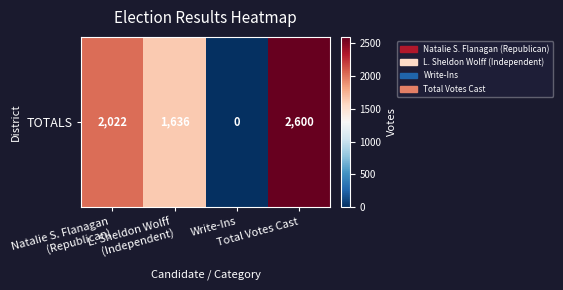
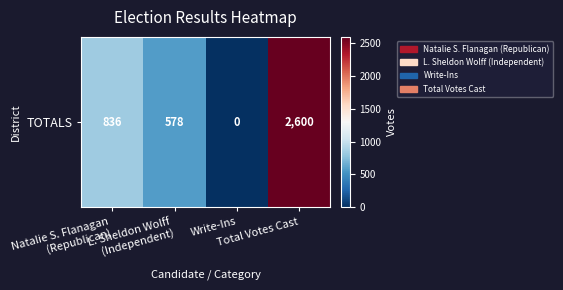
  {
    "TOTALS": {
-     "Natalie S. Flanagan (Republican)": "2,022",
-     "L. Sheldon Wolff (Independent)": "1,636",
+     "Natalie S. Flanagan (Republican)": "836",
+     "L. Sheldon Wolff (Independent)": "578",
      "Write-Ins": "0",
      "Total Votes Cast": "2,600"
    }
  }
